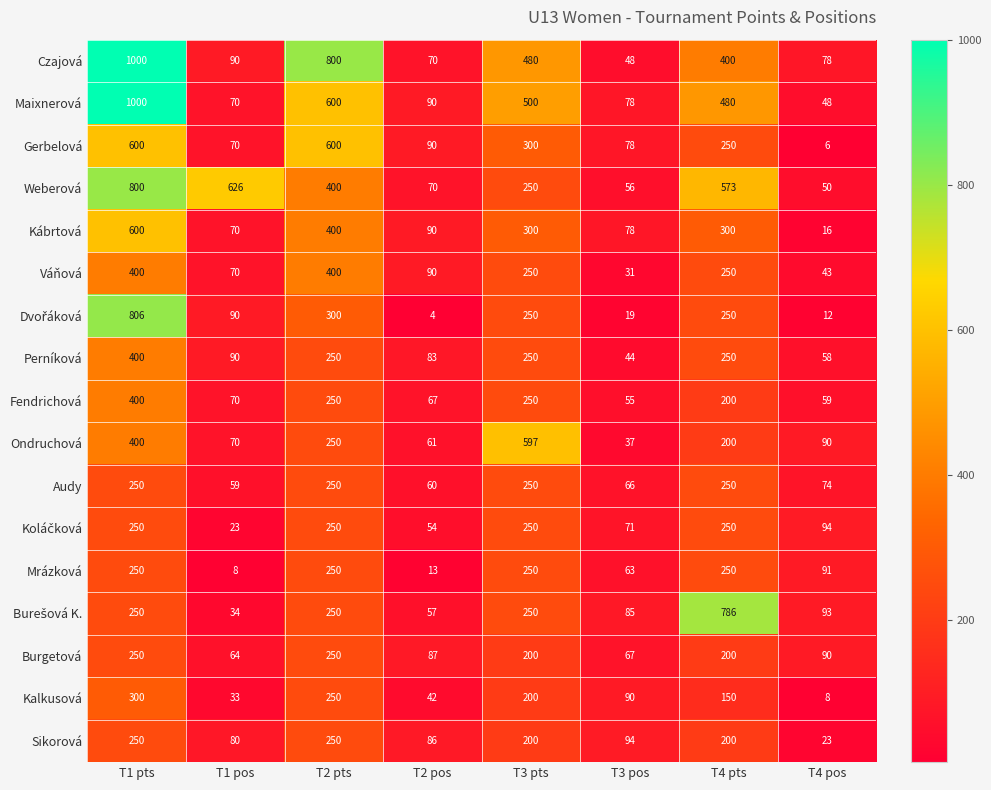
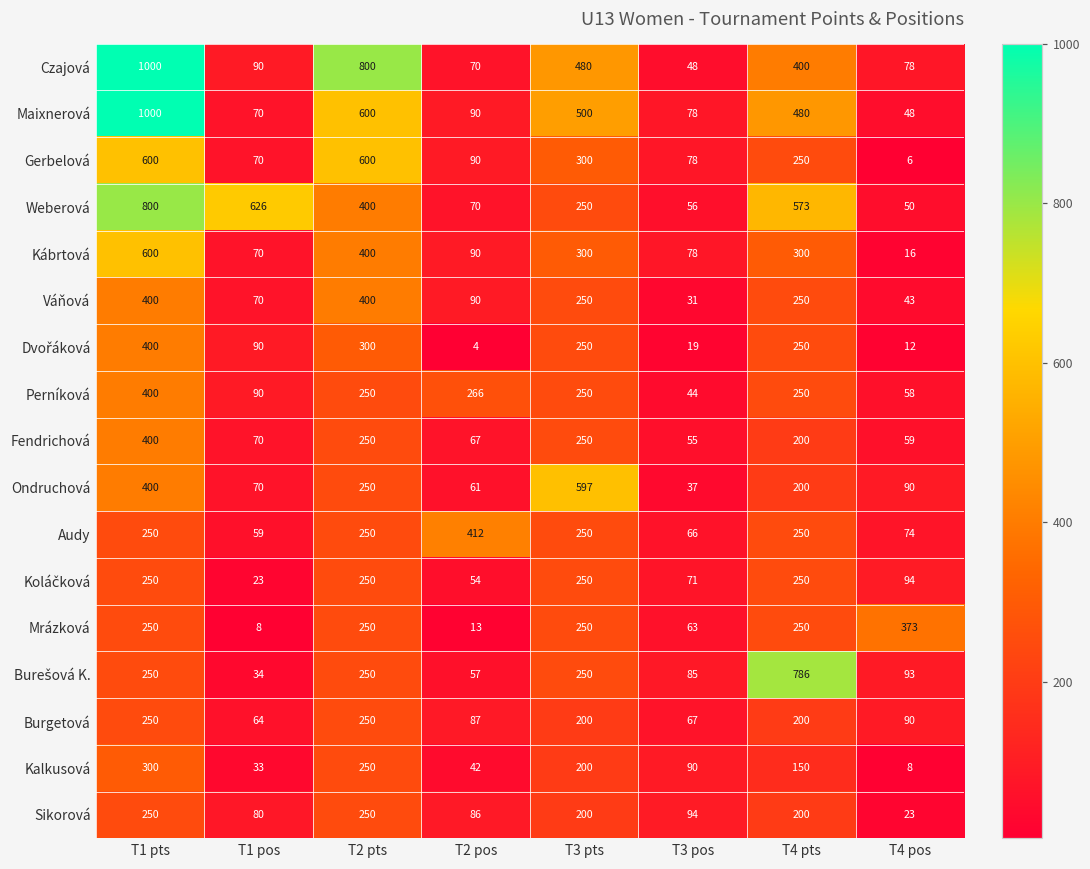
  {
    "Czajová": {
      "T1 pts": 1000,
      "T1 pos": 90,
      "T2 pts": 800,
      "T2 pos": 70,
      "T3 pts": 480,
      "T3 pos": 48,
      "T4 pts": 400,
      "T4 pos": 78
    },
    "Maixnerová": {
      "T1 pts": 1000,
      "T1 pos": 70,
      "T2 pts": 600,
      "T2 pos": 90,
      "T3 pts": 500,
      "T3 pos": 78,
      "T4 pts": 480,
      "T4 pos": 48
    },
    "Gerbelová": {
      "T1 pts": 600,
      "T1 pos": 70,
      "T2 pts": 600,
      "T2 pos": 90,
      "T3 pts": 300,
      "T3 pos": 78,
      "T4 pts": 250,
      "T4 pos": 6
    },
    "Weberová": {
      "T1 pts": 800,
      "T1 pos": 626,
      "T2 pts": 400,
      "T2 pos": 70,
      "T3 pts": 250,
      "T3 pos": 56,
      "T4 pts": 573,
      "T4 pos": 50
    },
    "Kábrtová": {
      "T1 pts": 600,
      "T1 pos": 70,
      "T2 pts": 400,
      "T2 pos": 90,
      "T3 pts": 300,
      "T3 pos": 78,
      "T4 pts": 300,
      "T4 pos": 16
    },
    "Váňová": {
      "T1 pts": 400,
      "T1 pos": 70,
      "T2 pts": 400,
      "T2 pos": 90,
      "T3 pts": 250,
      "T3 pos": 31,
      "T4 pts": 250,
      "T4 pos": 43
    },
    "Dvořáková": {
-     "T1 pts": 806,
+     "T1 pts": 400,
      "T1 pos": 90,
      "T2 pts": 300,
      "T2 pos": 4,
      "T3 pts": 250,
      "T3 pos": 19,
      "T4 pts": 250,
      "T4 pos": 12
    },
    "Perníková": {
      "T1 pts": 400,
      "T1 pos": 90,
      "T2 pts": 250,
-     "T2 pos": 83,
+     "T2 pos": 266,
      "T3 pts": 250,
      "T3 pos": 44,
      "T4 pts": 250,
      "T4 pos": 58
    },
    "Fendrichová": {
      "T1 pts": 400,
      "T1 pos": 70,
      "T2 pts": 250,
      "T2 pos": 67,
      "T3 pts": 250,
      "T3 pos": 55,
      "T4 pts": 200,
      "T4 pos": 59
    },
    "Ondruchová": {
      "T1 pts": 400,
      "T1 pos": 70,
      "T2 pts": 250,
      "T2 pos": 61,
      "T3 pts": 597,
      "T3 pos": 37,
      "T4 pts": 200,
      "T4 pos": 90
    },
    "Audy": {
      "T1 pts": 250,
      "T1 pos": 59,
      "T2 pts": 250,
-     "T2 pos": 60,
+     "T2 pos": 412,
      "T3 pts": 250,
      "T3 pos": 66,
      "T4 pts": 250,
      "T4 pos": 74
    },
    "Koláčková": {
      "T1 pts": 250,
      "T1 pos": 23,
      "T2 pts": 250,
      "T2 pos": 54,
      "T3 pts": 250,
      "T3 pos": 71,
      "T4 pts": 250,
      "T4 pos": 94
    },
    "Mrázková": {
      "T1 pts": 250,
      "T1 pos": 8,
      "T2 pts": 250,
      "T2 pos": 13,
      "T3 pts": 250,
      "T3 pos": 63,
      "T4 pts": 250,
-     "T4 pos": 91
+     "T4 pos": 373
    },
    "Burešová K.": {
      "T1 pts": 250,
      "T1 pos": 34,
      "T2 pts": 250,
      "T2 pos": 57,
      "T3 pts": 250,
      "T3 pos": 85,
      "T4 pts": 786,
      "T4 pos": 93
    },
    "Burgetová": {
      "T1 pts": 250,
      "T1 pos": 64,
      "T2 pts": 250,
      "T2 pos": 87,
      "T3 pts": 200,
      "T3 pos": 67,
      "T4 pts": 200,
      "T4 pos": 90
    },
    "Kalkusová": {
      "T1 pts": 300,
      "T1 pos": 33,
      "T2 pts": 250,
      "T2 pos": 42,
      "T3 pts": 200,
      "T3 pos": 90,
      "T4 pts": 150,
      "T4 pos": 8
    },
    "Sikorová": {
      "T1 pts": 250,
      "T1 pos": 80,
      "T2 pts": 250,
      "T2 pos": 86,
      "T3 pts": 200,
      "T3 pos": 94,
      "T4 pts": 200,
      "T4 pos": 23
    }
  }
